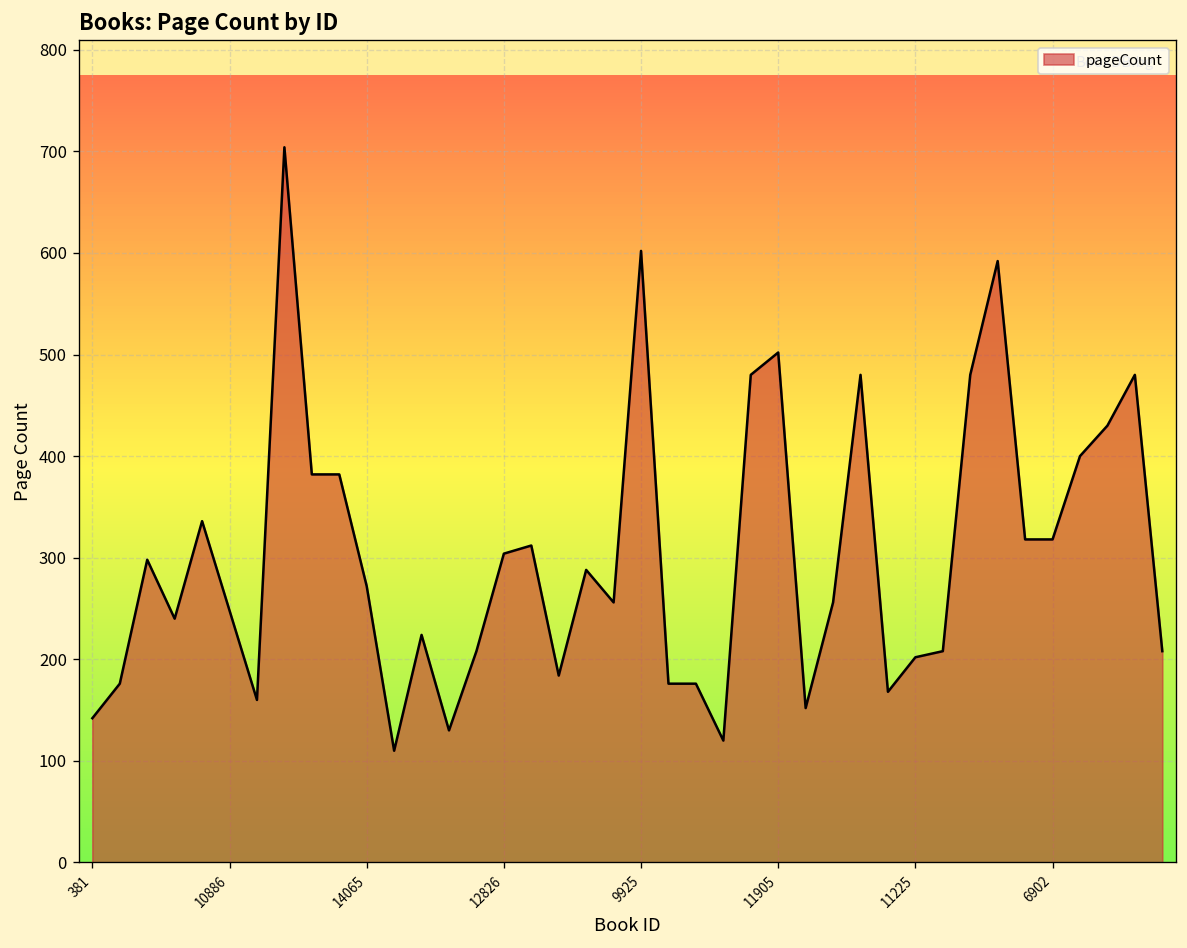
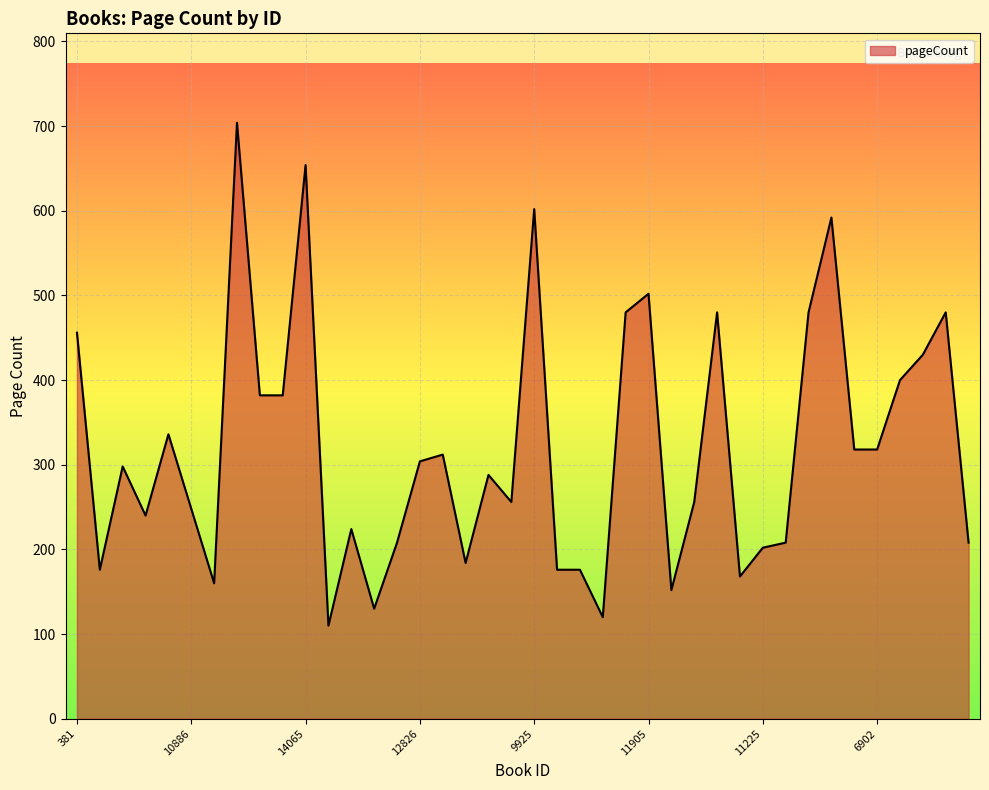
  {
-   "381": 140,
+   "381": 460,
    "10886": 250,
-   "14065": 270,
+   "14065": 650,
    "12826": 300,
    "9925": 600,
    "11905": 500,
    "11225": 200,
    "6902": 320
  }
